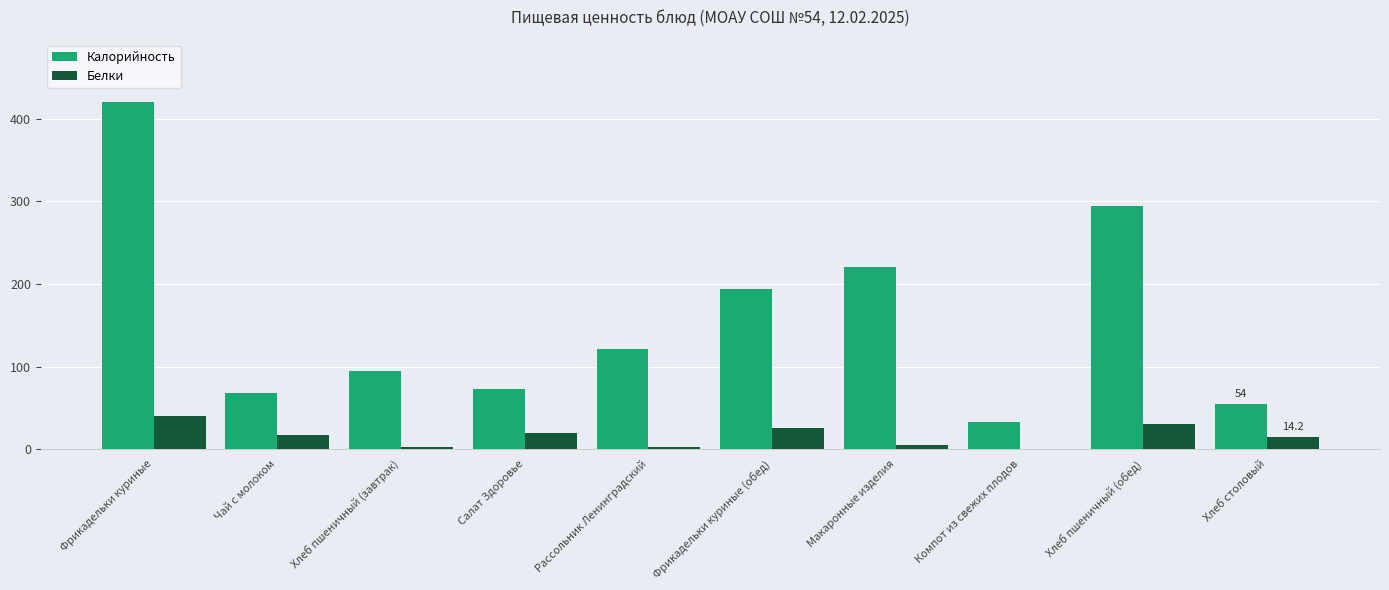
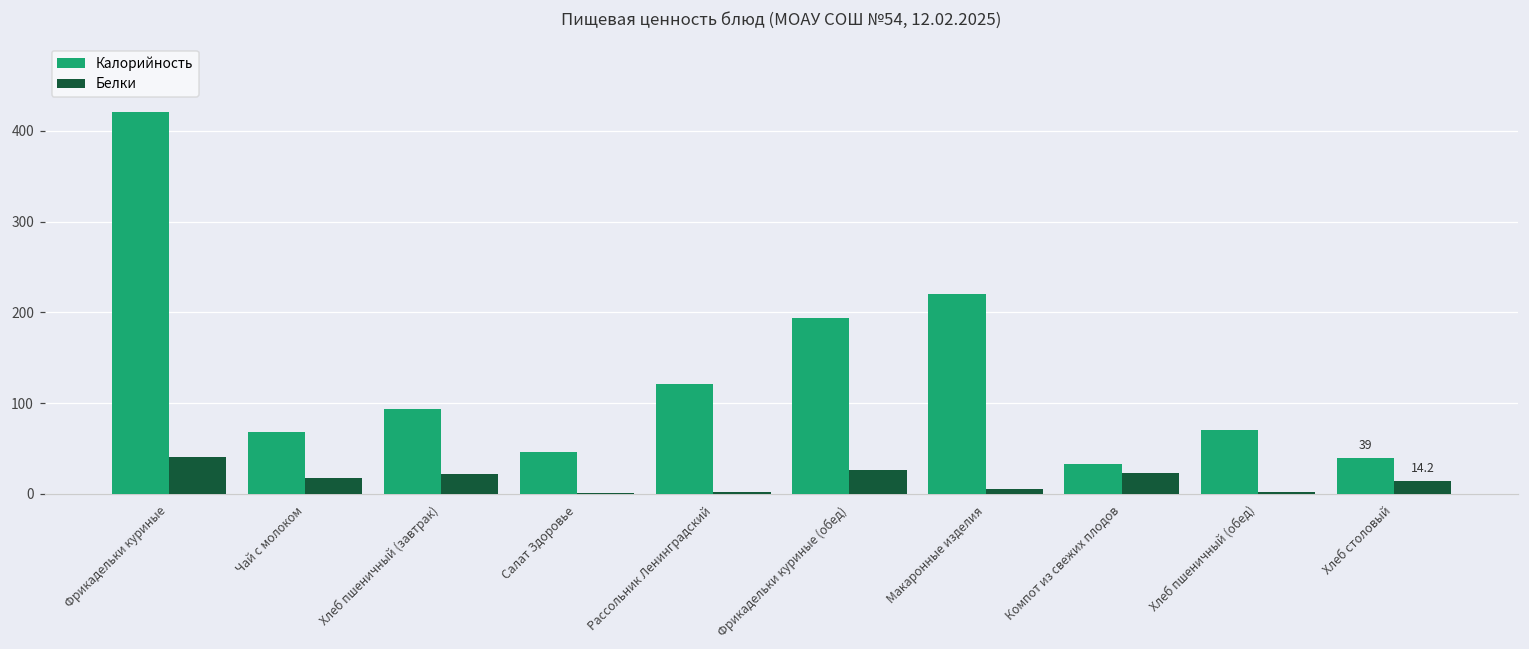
  {
    "Калорийность": {
-     "Салат Здоровье": 70,
-     "Хлеб пшеничный (обед)": 290,
-     "Хлеб столовый": 54
+     "Салат Здоровье": 50,
+     "Хлеб пшеничный (обед)": 70,
+     "Хлеб столовый": 39
    },
    "Белки": {
      "Фрикадельки куриные": 40,
      "Чай с молоком": 20,
-     "Хлеб пшеничный (завтрак)": 0,
-     "Салат Здоровье": 20,
+     "Хлеб пшеничный (завтрак)": 20,
+     "Салат Здоровье": 0,
      "Фрикадельки куриные (обед)": 30,
      "Макаронные изделия": 10,
-     "Компот из свежих плодов": 0,
-     "Хлеб пшеничный (обед)": 30
+     "Компот из свежих плодов": 20,
+     "Хлеб пшеничный (обед)": 0
    }
  }
